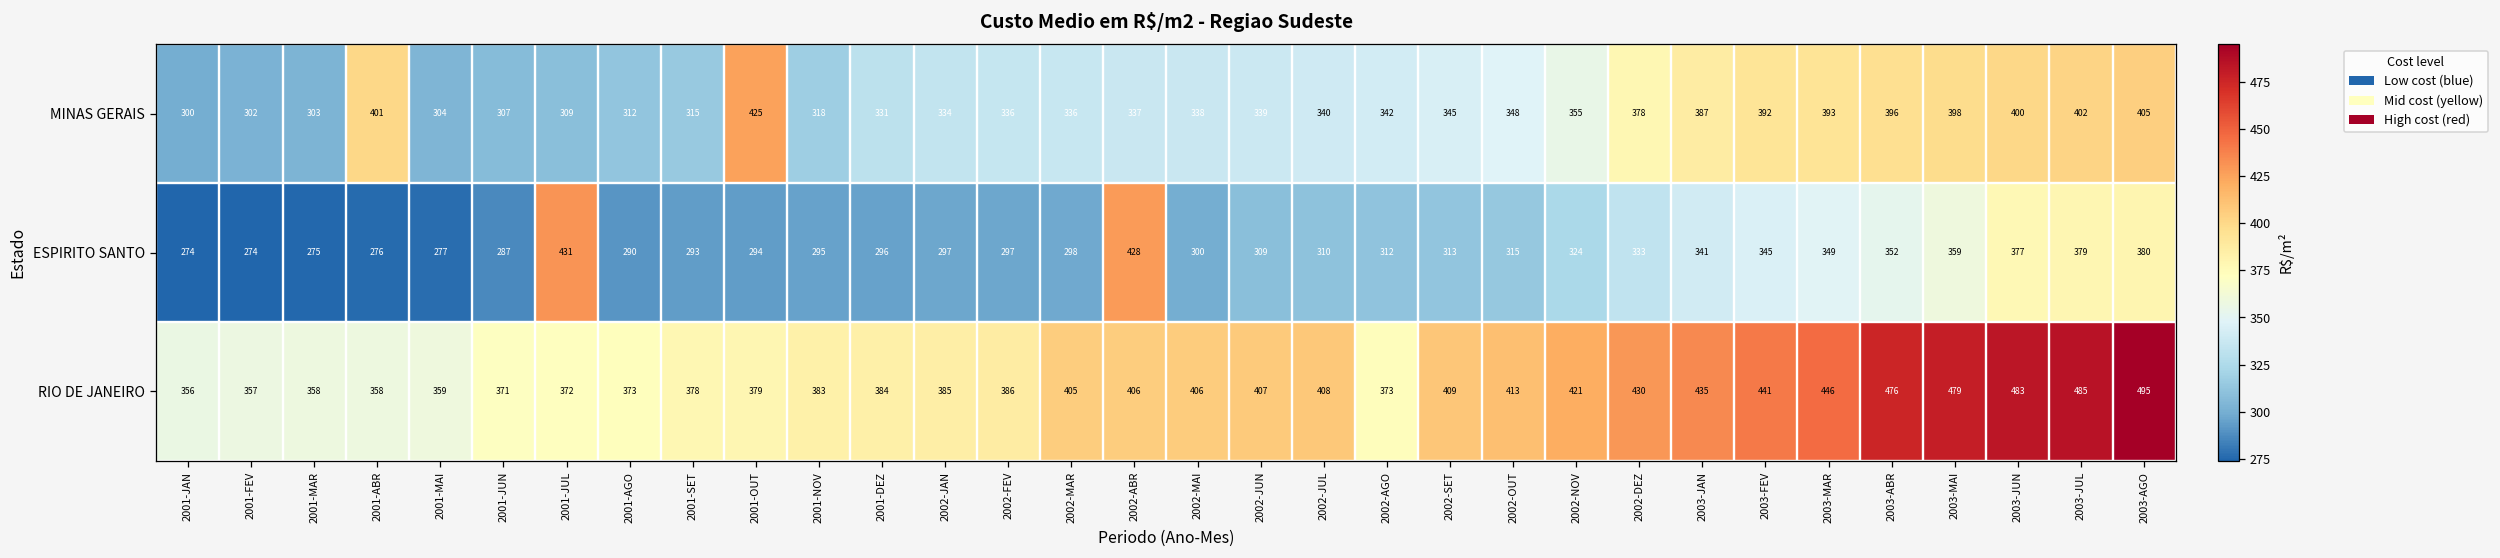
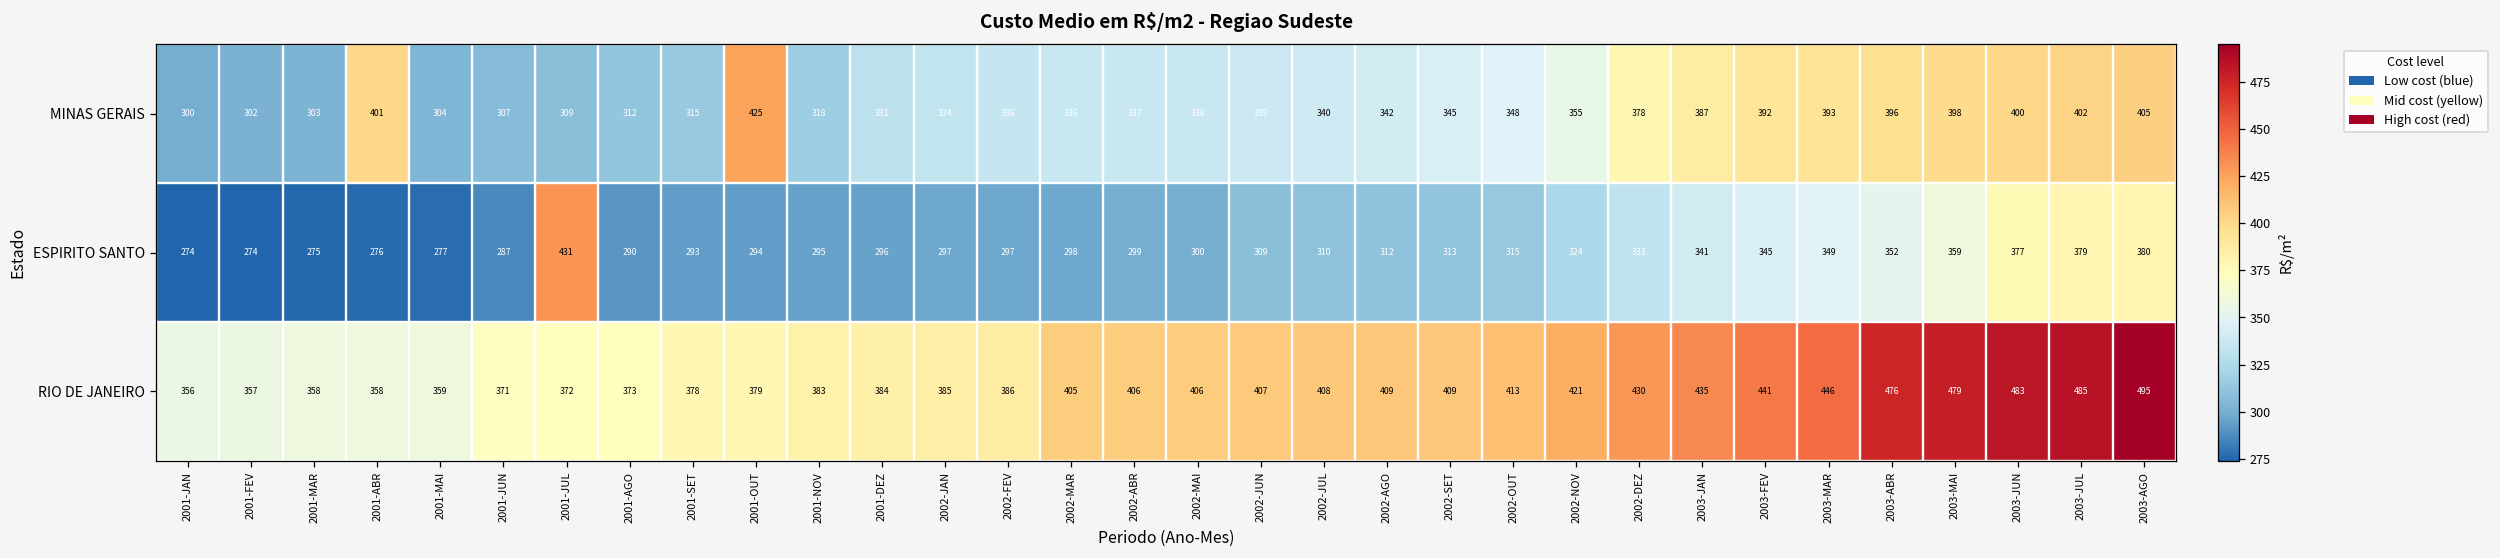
  {
    "MINAS GERAIS": {
      "2001-JAN": 300,
      "2001-FEV": 302,
      "2001-MAR": 303,
      "2001-ABR": 401,
      "2001-MAI": 304,
      "2001-JUN": 307,
      "2001-JUL": 309,
      "2001-AGO": 312,
      "2001-SET": 315,
      "2001-OUT": 425,
      "2001-NOV": 318,
      "2001-DEZ": 331,
      "2002-JAN": 334,
      "2002-FEV": 336,
      "2002-MAR": 336,
      "2002-ABR": 337,
      "2002-MAI": 338,
      "2002-JUN": 339,
      "2002-JUL": 340,
      "2002-AGO": 342,
      "2002-SET": 345,
      "2002-OUT": 348,
      "2002-NOV": 355,
      "2002-DEZ": 378,
      "2003-JAN": 387,
      "2003-FEV": 392,
      "2003-MAR": 393,
      "2003-ABR": 396,
      "2003-MAI": 398,
      "2003-JUN": 400,
      "2003-JUL": 402,
      "2003-AGO": 405
    },
    "ESPIRITO SANTO": {
      "2001-JAN": 274,
      "2001-FEV": 274,
      "2001-MAR": 275,
      "2001-ABR": 276,
      "2001-MAI": 277,
      "2001-JUN": 287,
      "2001-JUL": 431,
      "2001-AGO": 290,
      "2001-SET": 293,
      "2001-OUT": 294,
      "2001-NOV": 295,
      "2001-DEZ": 296,
      "2002-JAN": 297,
      "2002-FEV": 297,
      "2002-MAR": 298,
-     "2002-ABR": 428,
+     "2002-ABR": 299,
      "2002-MAI": 300,
      "2002-JUN": 309,
      "2002-JUL": 310,
      "2002-AGO": 312,
      "2002-SET": 313,
      "2002-OUT": 315,
      "2002-NOV": 324,
      "2002-DEZ": 333,
      "2003-JAN": 341,
      "2003-FEV": 345,
      "2003-MAR": 349,
      "2003-ABR": 352,
      "2003-MAI": 359,
      "2003-JUN": 377,
      "2003-JUL": 379,
      "2003-AGO": 380
    },
    "RIO DE JANEIRO": {
      "2001-JAN": 356,
      "2001-FEV": 357,
      "2001-MAR": 358,
      "2001-ABR": 358,
      "2001-MAI": 359,
      "2001-JUN": 371,
      "2001-JUL": 372,
      "2001-AGO": 373,
      "2001-SET": 378,
      "2001-OUT": 379,
      "2001-NOV": 383,
      "2001-DEZ": 384,
      "2002-JAN": 385,
      "2002-FEV": 386,
      "2002-MAR": 405,
      "2002-ABR": 406,
      "2002-MAI": 406,
      "2002-JUN": 407,
      "2002-JUL": 408,
-     "2002-AGO": 373,
+     "2002-AGO": 409,
      "2002-SET": 409,
      "2002-OUT": 413,
      "2002-NOV": 421,
      "2002-DEZ": 430,
      "2003-JAN": 435,
      "2003-FEV": 441,
      "2003-MAR": 446,
      "2003-ABR": 476,
      "2003-MAI": 479,
      "2003-JUN": 483,
      "2003-JUL": 485,
      "2003-AGO": 495
    }
  }
